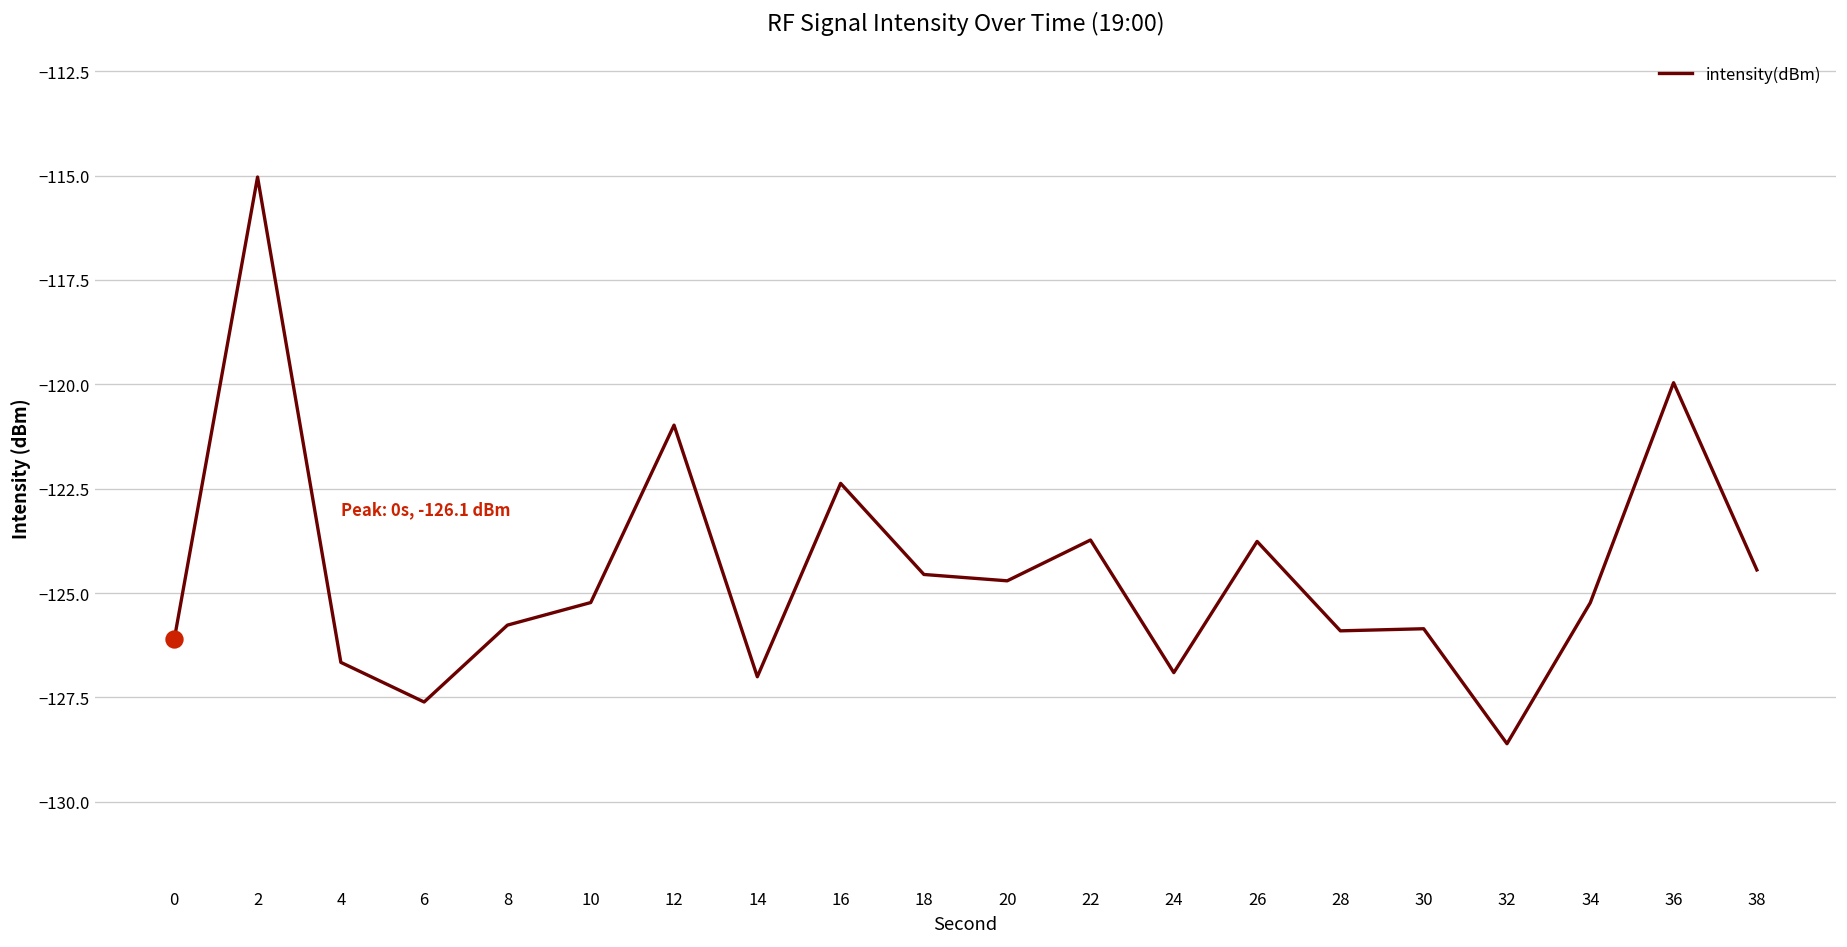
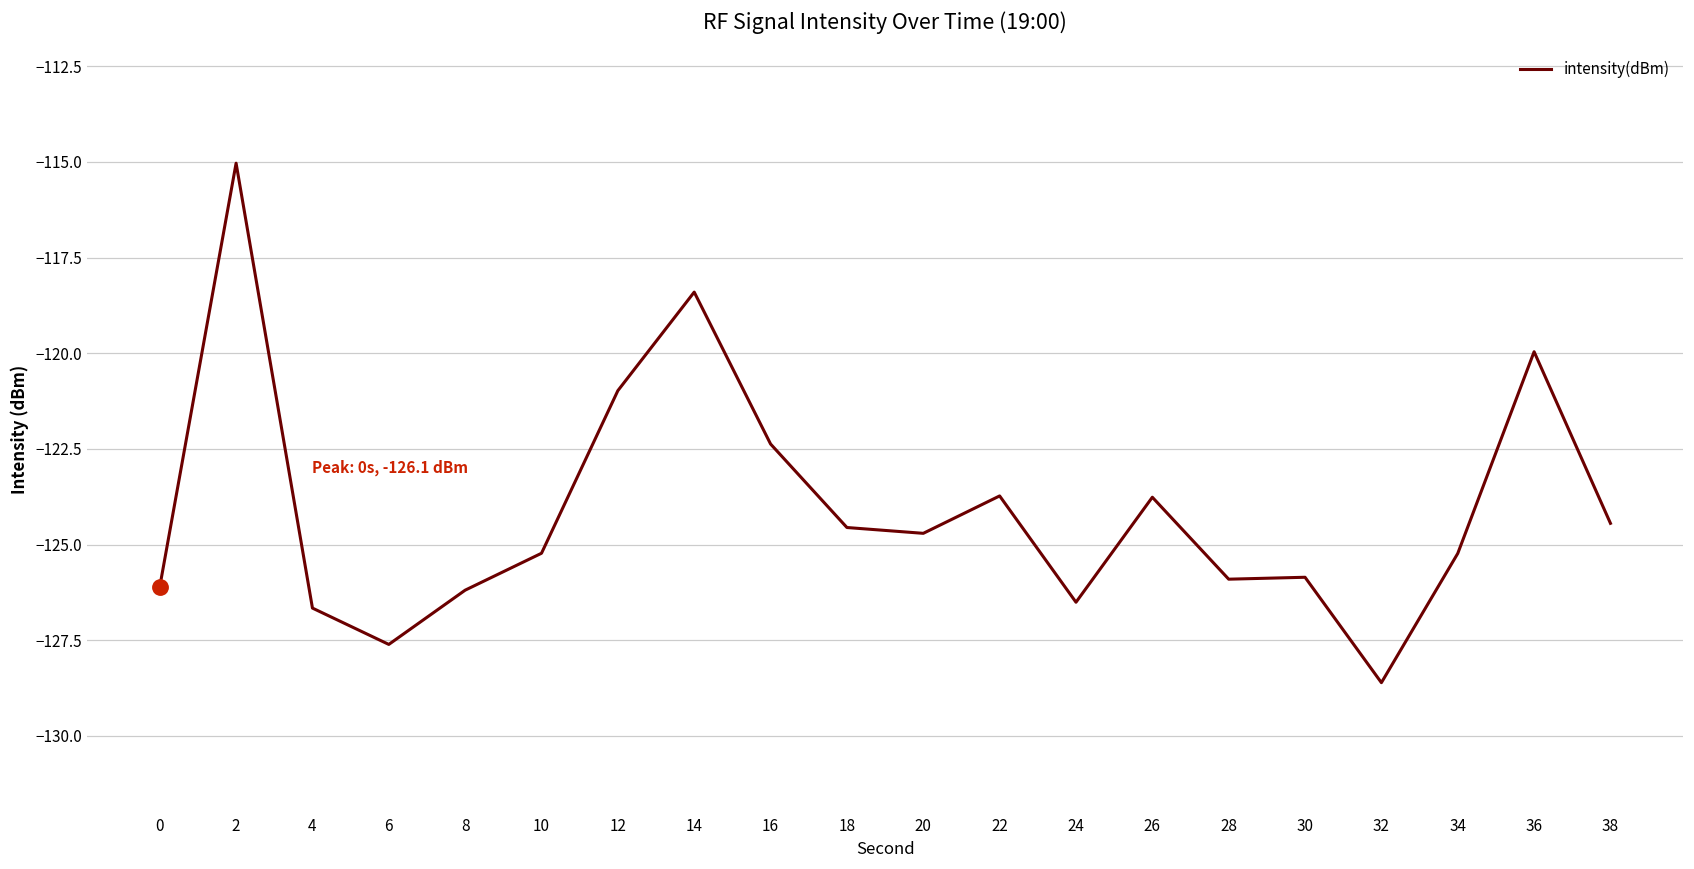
  {
    "intensity(dBm)": {
      "2": -115.0,
      "4": -126.7,
      "6": -127.6,
-     "8": -125.8,
+     "8": -126.2,
      "10": -125.2,
      "12": -121.0,
-     "14": -127.0,
+     "14": -118.4,
      "16": -122.4,
      "18": -124.6,
      "20": -124.7,
      "22": -123.7,
-     "24": -126.9,
+     "24": -126.5,
      "26": -123.8,
      "28": -125.9,
      "30": -125.9,
      "32": -128.6,
      "34": -125.2,
      "36": -120.0,
      "38": -124.4
    }
  }
